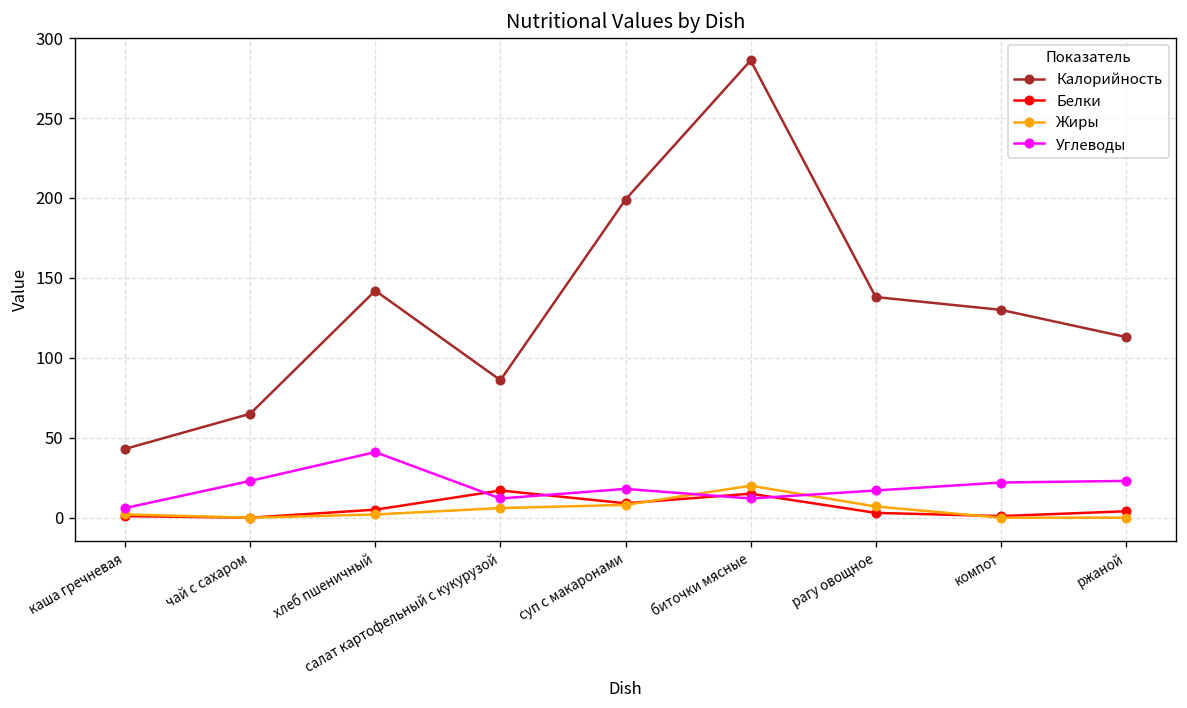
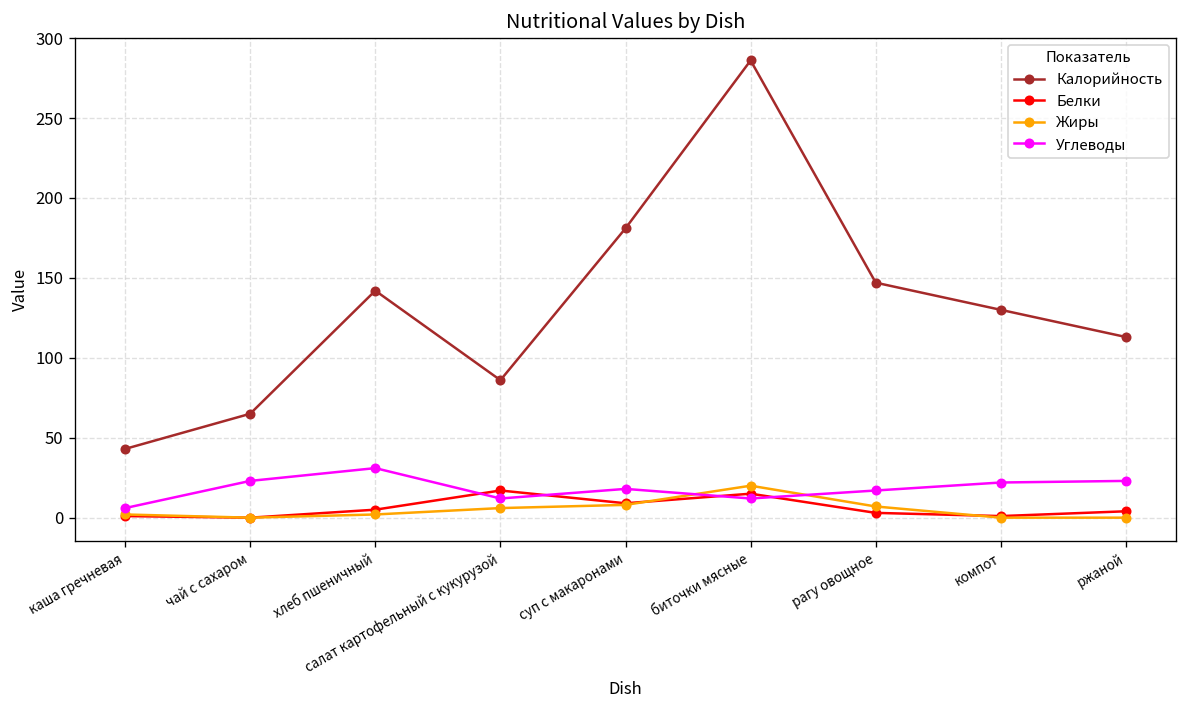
  {
    "Калорийность": {
      "каша гречневая": 43,
      "чай с сахаром": 65,
      "хлеб пшеничный": 142,
      "салат картофельный с кукурузой": 86,
-     "суп с макаронами": 199,
+     "суп с макаронами": 181,
      "биточки мясные": 286,
-     "рагу овощное": 138,
+     "рагу овощное": 147,
      "компот": 130,
      "ржаной": 113
    },
    "Белки": {
      "хлеб пшеничный": 5,
      "салат картофельный с кукурузой": 17,
      "биточки мясные": 15,
      "рагу овощное": 3,
      "ржаной": 4
    },
    "Жиры": {
      "хлеб пшеничный": 2,
      "салат картофельный с кукурузой": 6,
      "биточки мясные": 20,
      "рагу овощное": 7,
      "ржаной": 0
    },
    "Углеводы": {
      "каша гречневая": 6,
      "чай с сахаром": 23,
-     "хлеб пшеничный": 41,
+     "хлеб пшеничный": 31,
      "салат картофельный с кукурузой": 12,
      "суп с макаронами": 18,
      "биточки мясные": 12,
      "рагу овощное": 17,
      "компот": 22,
      "ржаной": 23
    }
  }
